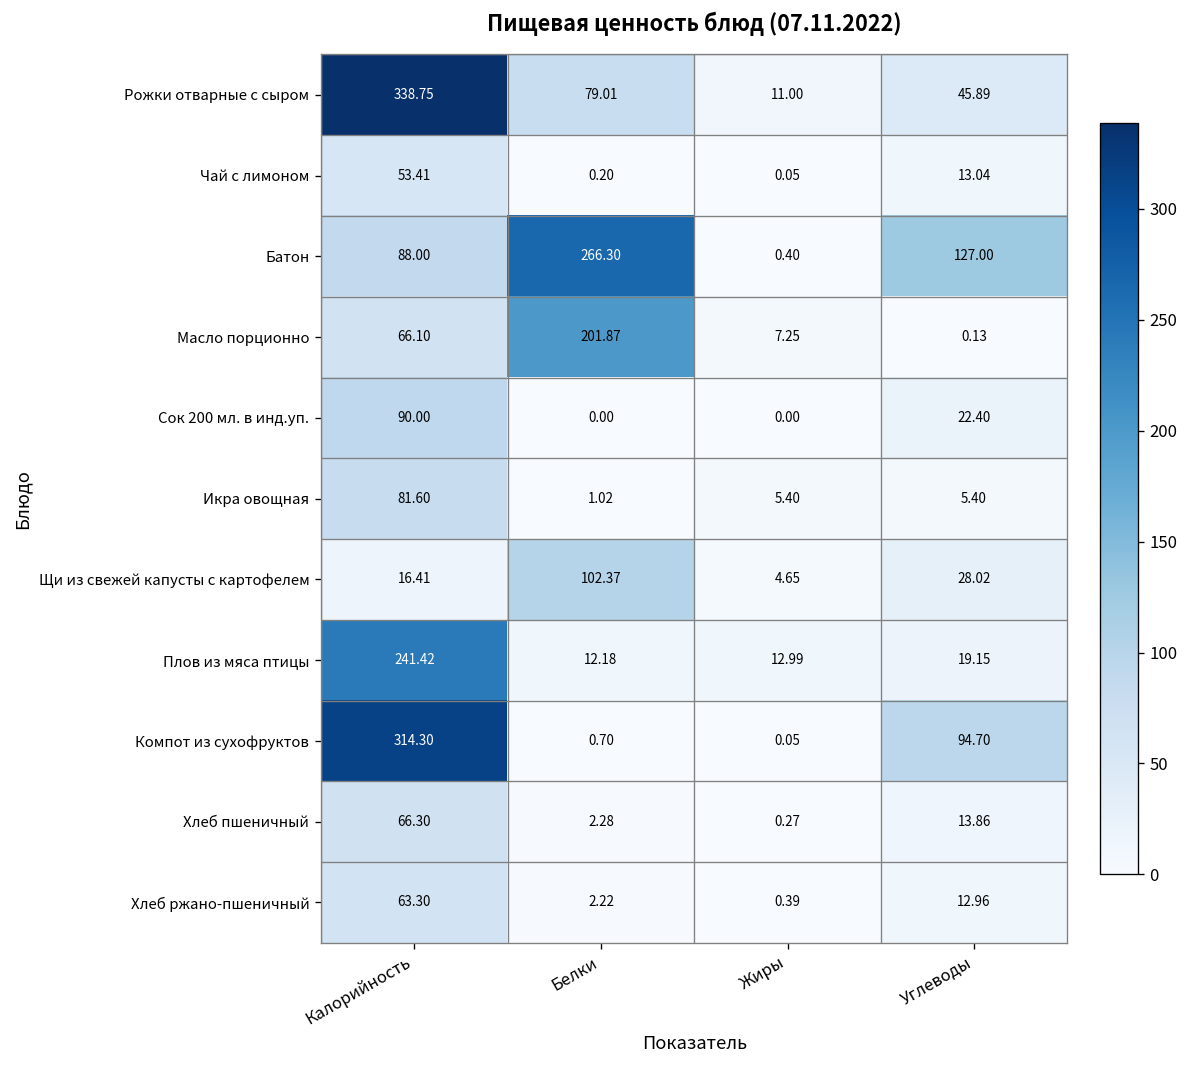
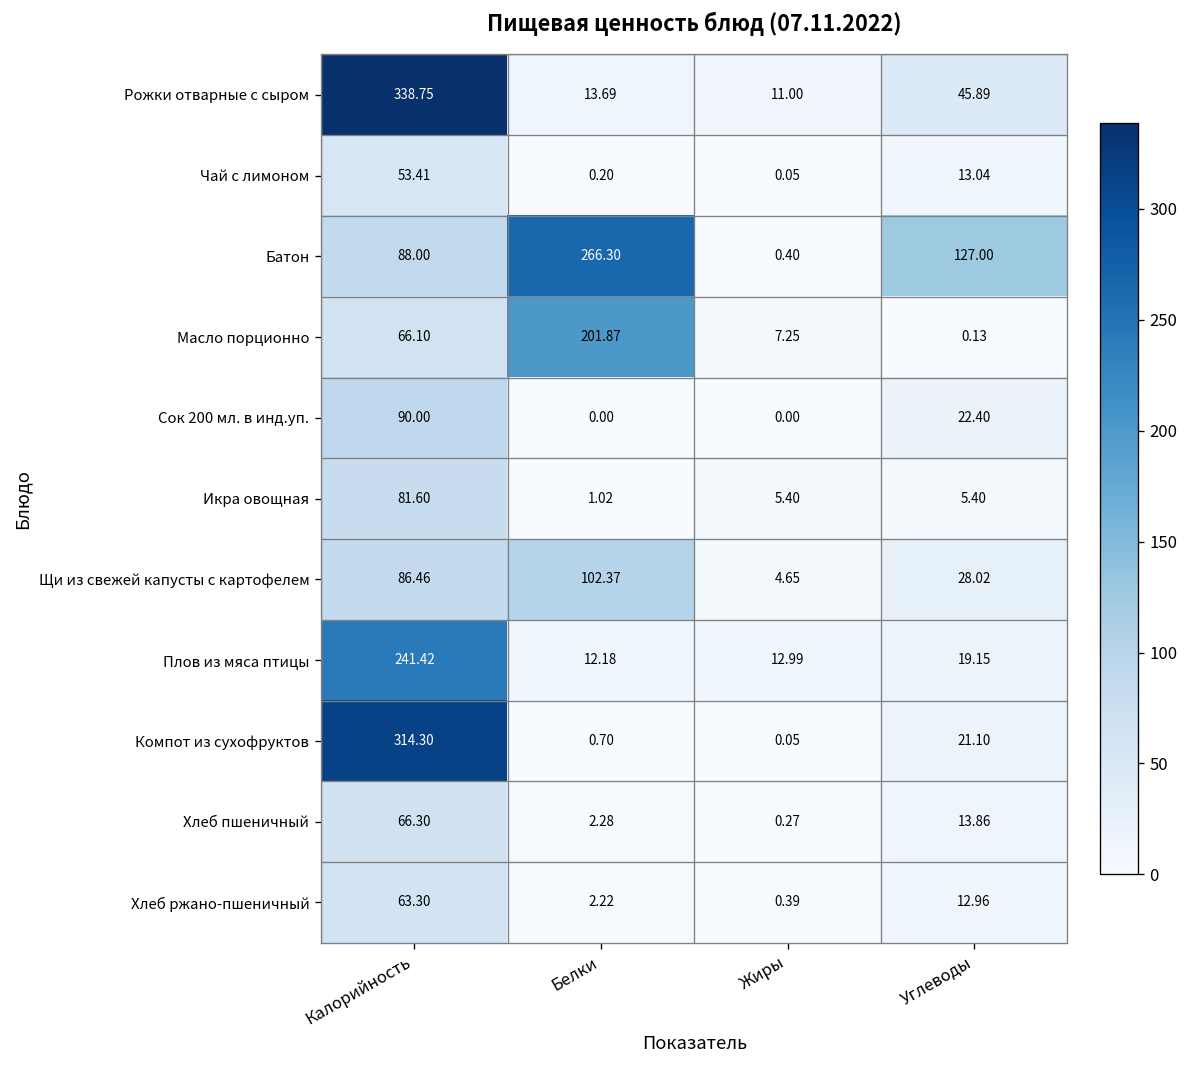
  {
    "Рожки отварные с сыром": {
      "Калорийность": 338.75,
-     "Белки": 79.01,
+     "Белки": 13.69,
      "Жиры": 11.00,
      "Углеводы": 45.89
    },
    "Чай с лимоном": {
      "Калорийность": 53.41,
      "Белки": 0.20,
      "Жиры": 0.05,
      "Углеводы": 13.04
    },
    "Батон": {
      "Калорийность": 88.00,
      "Белки": 266.30,
      "Жиры": 0.40,
      "Углеводы": 127.00
    },
    "Масло порционно": {
      "Калорийность": 66.10,
      "Белки": 201.87,
      "Жиры": 7.25,
      "Углеводы": 0.13
    },
    "Сок 200 мл. в инд.уп.": {
      "Калорийность": 90.00,
      "Белки": 0.00,
      "Жиры": 0.00,
      "Углеводы": 22.40
    },
    "Икра овощная": {
      "Калорийность": 81.60,
      "Белки": 1.02,
      "Жиры": 5.40,
      "Углеводы": 5.40
    },
    "Щи из свежей капусты с картофелем": {
-     "Калорийность": 16.41,
+     "Калорийность": 86.46,
      "Белки": 102.37,
      "Жиры": 4.65,
      "Углеводы": 28.02
    },
    "Плов из мяса птицы": {
      "Калорийность": 241.42,
      "Белки": 12.18,
      "Жиры": 12.99,
      "Углеводы": 19.15
    },
    "Компот из сухофруктов": {
      "Калорийность": 314.30,
      "Белки": 0.70,
      "Жиры": 0.05,
-     "Углеводы": 94.70
+     "Углеводы": 21.10
    },
    "Хлеб пшеничный": {
      "Калорийность": 66.30,
      "Белки": 2.28,
      "Жиры": 0.27,
      "Углеводы": 13.86
    },
    "Хлеб ржано-пшеничный": {
      "Калорийность": 63.30,
      "Белки": 2.22,
      "Жиры": 0.39,
      "Углеводы": 12.96
    }
  }
